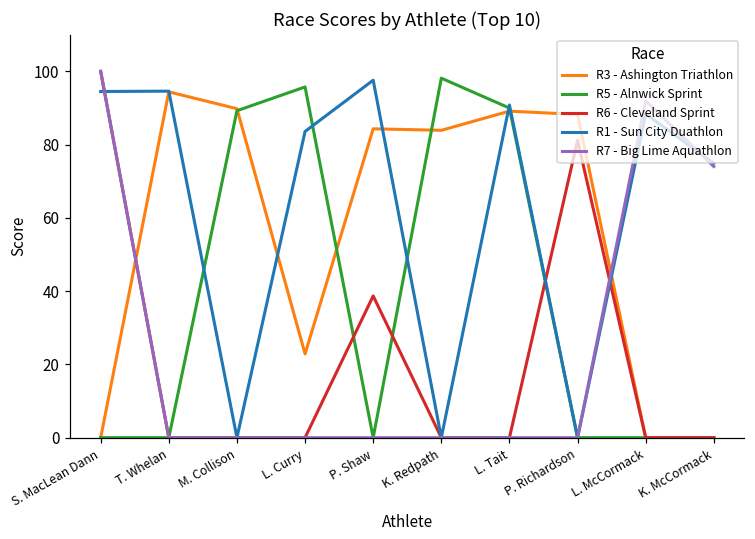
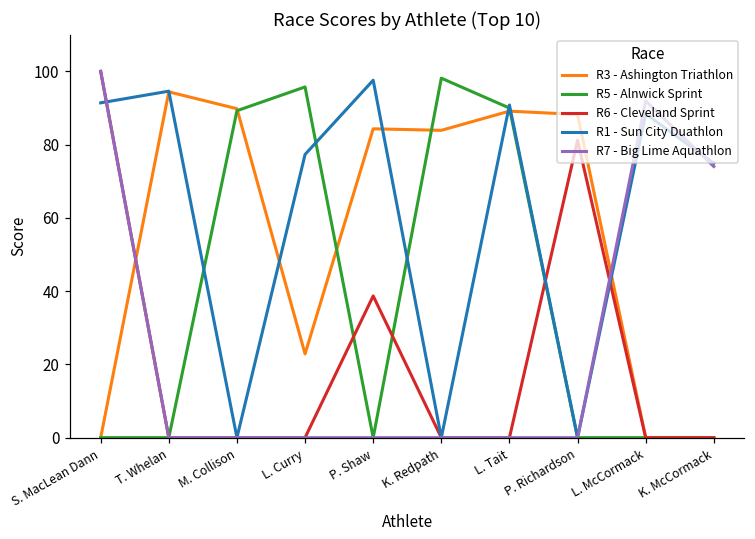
  {
    "R3 - Ashington Triathlon": {
      "L. Curry": 23,
      "P. Shaw": 84,
      "K. Redpath": 84,
      "L. Tait": 89
    },
    "R5 - Alnwick Sprint": {
      "L. Curry": 96,
      "K. Redpath": 98,
      "L. Tait": 90
    },
    "R6 - Cleveland Sprint": {
      "P. Shaw": 39
    },
    "R1 - Sun City Duathlon": {
-     "S. MacLean Dann": 95,
-     "L. Curry": 84,
+     "S. MacLean Dann": 91,
+     "L. Curry": 77,
      "P. Shaw": 98,
      "L. Tait": 91,
      "K. McCormack": 75
    },
    "R7 - Big Lime Aquathlon": {
      "K. McCormack": 74
    }
  }
